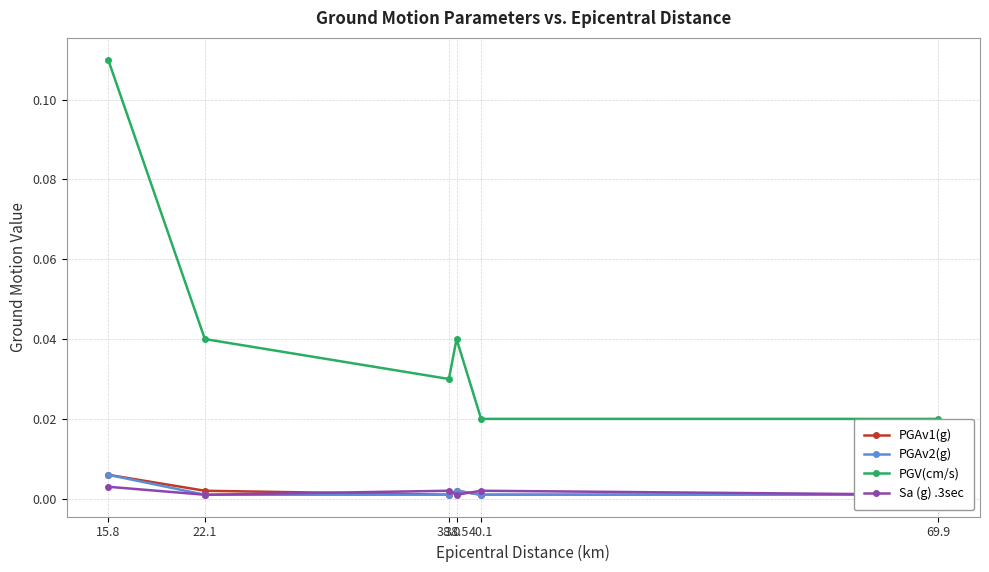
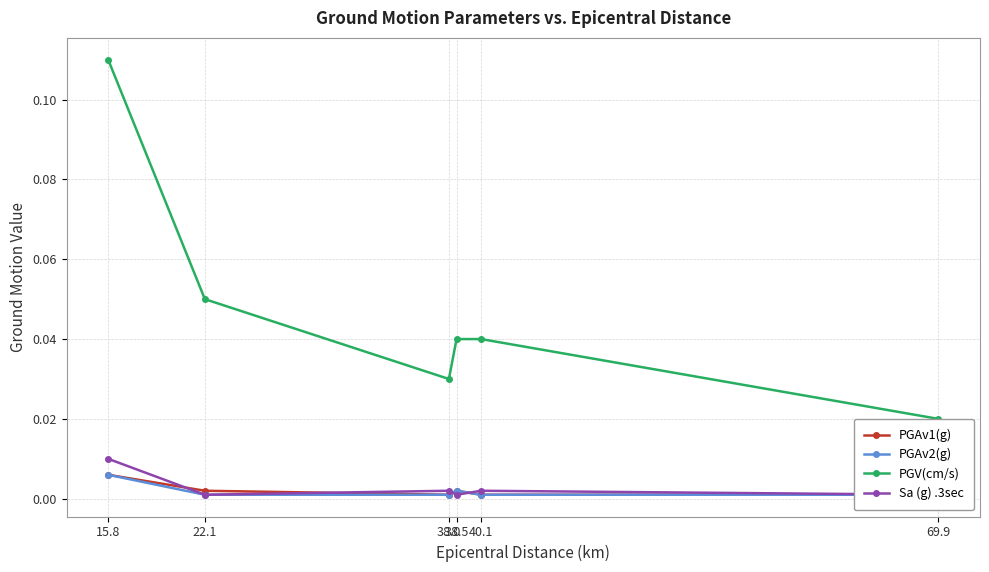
  {
    "PGAv1(g)": {
      "22.1": 0.002
    },
    "PGV(cm/s)": {
      "15.8": 0.11,
-     "22.1": 0.04,
-     "40.1": 0.02
+     "22.1": 0.05,
+     "40.1": 0.04
    },
    "Sa (g) .3sec": {
-     "15.8": 0.003,
+     "15.8": 0.010,
      "40.1": 0.002
    }
  }
